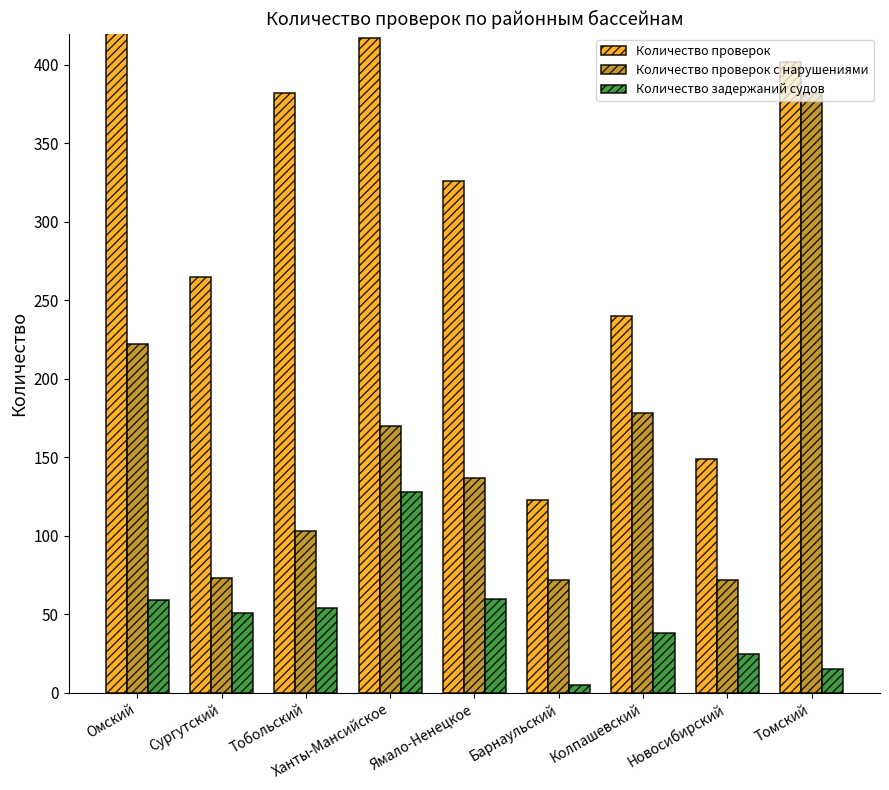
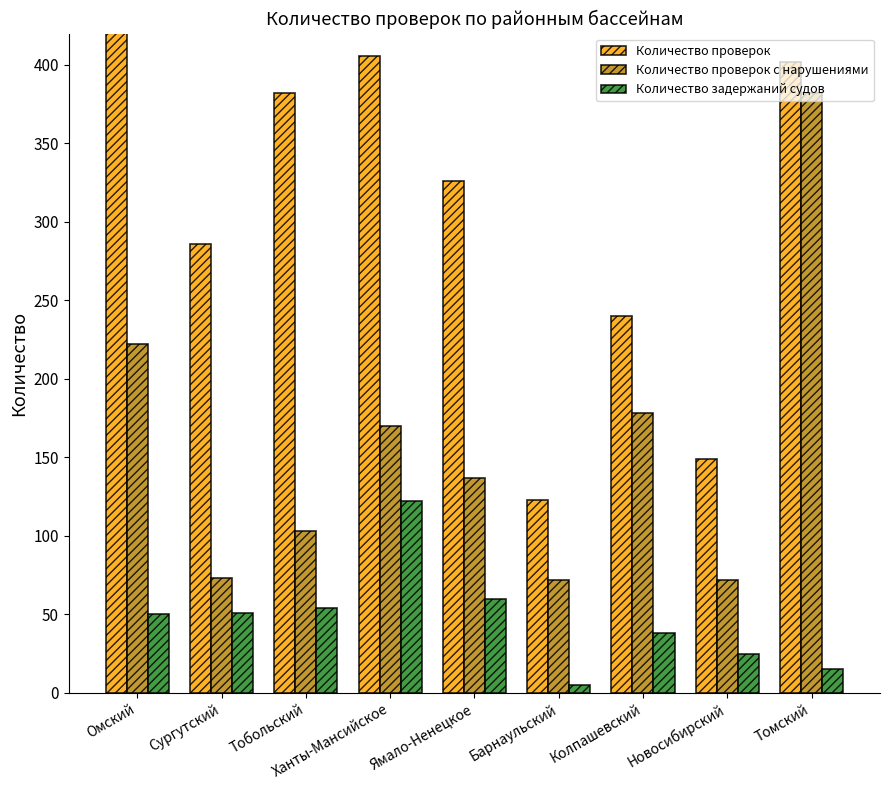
  {
    "Количество проверок": {
-     "Сургутский": 265,
+     "Сургутский": 286,
      "Тобольский": 382,
-     "Ханты-Мансийское": 417,
+     "Ханты-Мансийское": 406,
      "Ямало-Ненецкое": 326,
      "Барнаульский": 123,
      "Колпашевский": 240,
      "Новосибирский": 149
    },
    "Количество проверок с нарушениями": {
      "Омский": 222,
      "Сургутский": 73,
      "Тобольский": 103,
      "Ханты-Мансийское": 170,
      "Ямало-Ненецкое": 137,
      "Барнаульский": 72,
      "Колпашевский": 178,
      "Новосибирский": 72
    },
    "Количество задержаний судов": {
-     "Омский": 59,
+     "Омский": 50,
      "Сургутский": 51,
      "Тобольский": 54,
-     "Ханты-Мансийское": 128,
+     "Ханты-Мансийское": 122,
      "Ямало-Ненецкое": 60,
      "Барнаульский": 5,
      "Колпашевский": 38,
      "Новосибирский": 25,
      "Томский": 15
    }
  }
